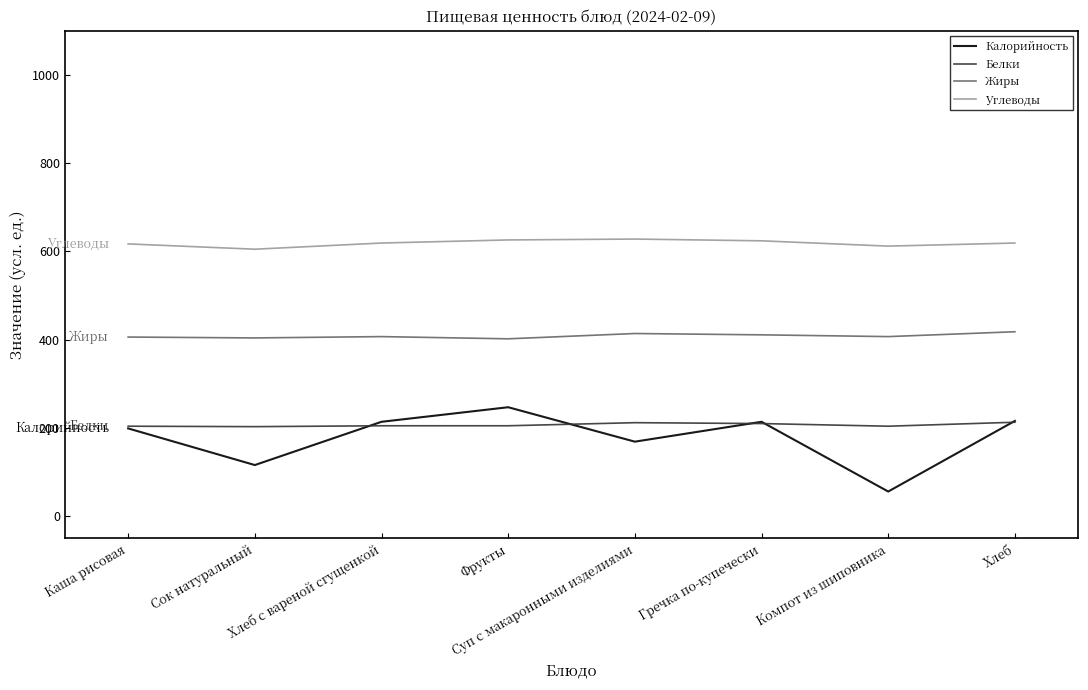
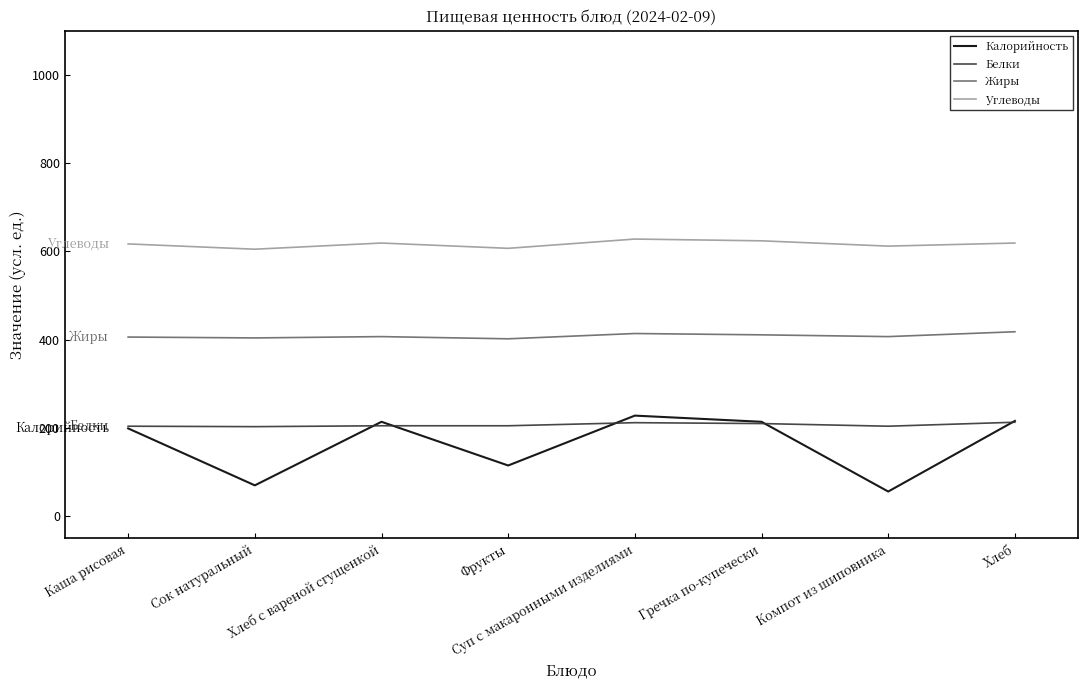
  {
    "Калорийность": {
-     "Сок натуральный": 120,
+     "Сок натуральный": 70,
      "Хлеб с вареной сгущенкой": 210,
-     "Фрукты": 250,
-     "Суп с макаронными изделиями": 170,
+     "Фрукты": 120,
+     "Суп с макаронными изделиями": 230,
      "Компот из шиповника": 60
    },
    "Белки": {
      "Сок натуральный": 200,
      "Хлеб с вареной сгущенкой": 210,
      "Фрукты": 210,
      "Суп с макаронными изделиями": 210,
      "Компот из шиповника": 200
    },
    "Жиры": {
      "Каша рисовая": 410,
      "Сок натуральный": 400,
      "Хлеб с вареной сгущенкой": 410,
      "Фрукты": 400,
      "Суп с макаронными изделиями": 410,
      "Гречка по-купечески": 410,
      "Компот из шиповника": 410,
      "Хлеб": 420
    },
    "Углеводы": {
      "Каша рисовая": 620,
      "Сок натуральный": 610,
      "Хлеб с вареной сгущенкой": 620,
-     "Фрукты": 630,
+     "Фрукты": 610,
      "Суп с макаронными изделиями": 630,
      "Гречка по-купечески": 620,
      "Компот из шиповника": 610,
      "Хлеб": 620
    }
  }
